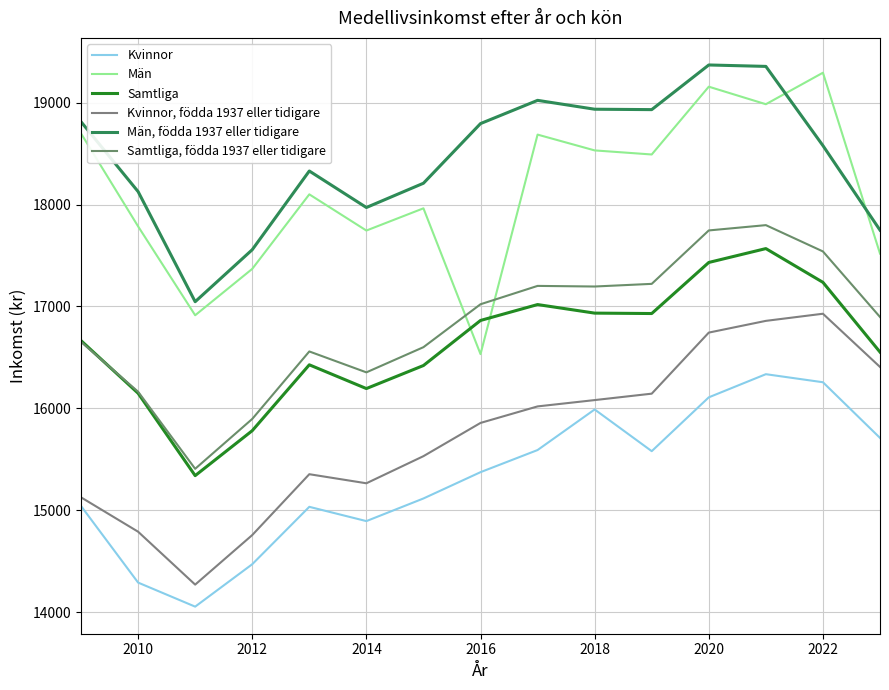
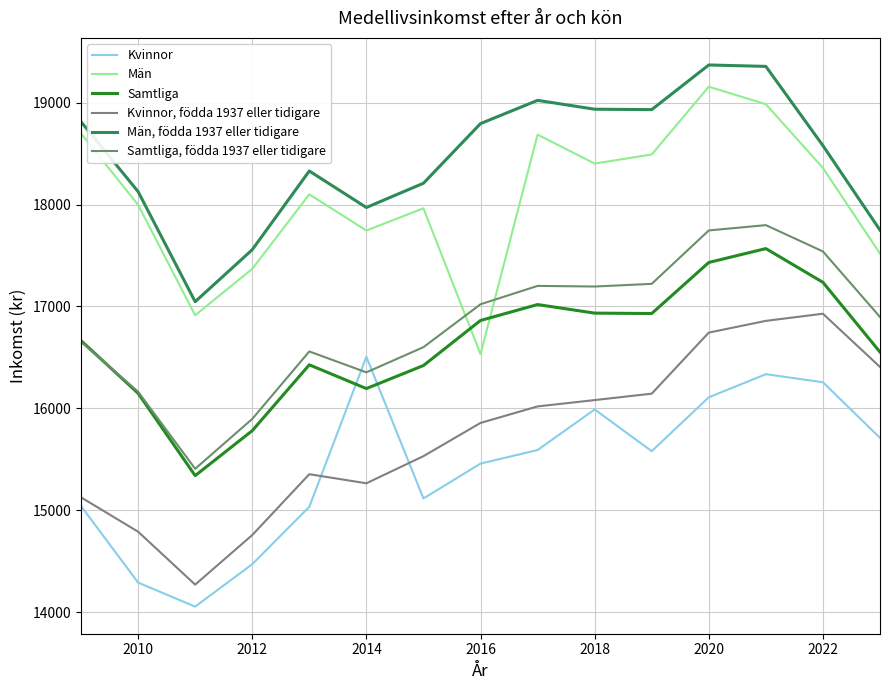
  {
    "Kvinnor": {
      "2010": 14290,
      "2012": 14470,
-     "2014": 14900,
-     "2016": 15380,
+     "2014": 16510,
+     "2016": 15460,
      "2018": 15990,
      "2020": 16110,
      "2022": 16260
    },
    "Män": {
-     "2010": 17790,
+     "2010": 18000,
      "2012": 17370,
      "2014": 17750,
      "2016": 16530,
-     "2018": 18530,
+     "2018": 18400,
      "2020": 19160,
-     "2022": 19290
+     "2022": 18360
    }
  }
